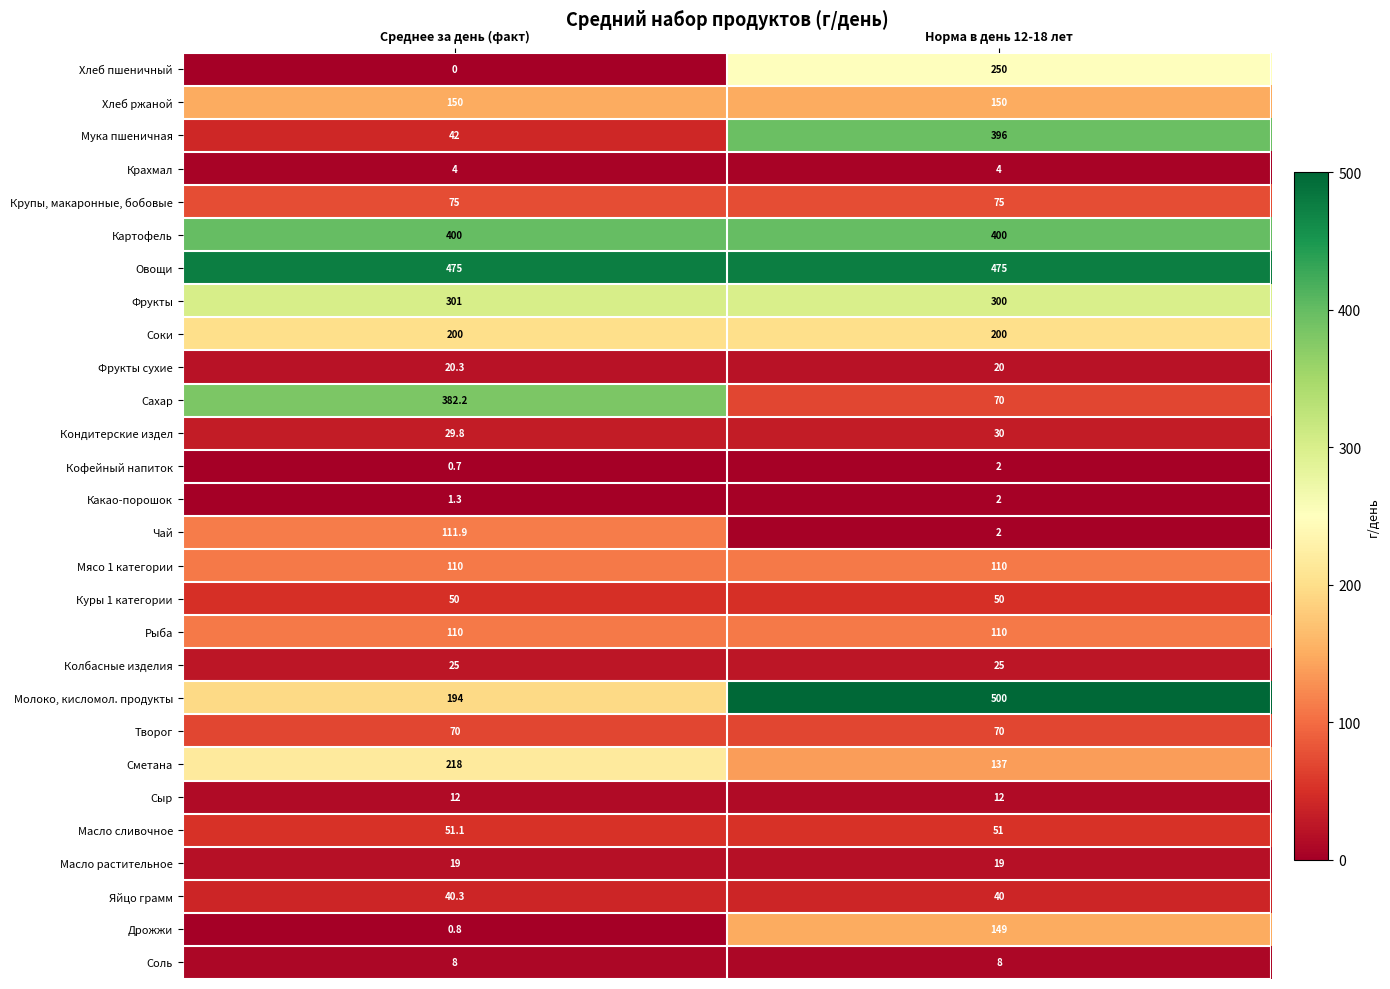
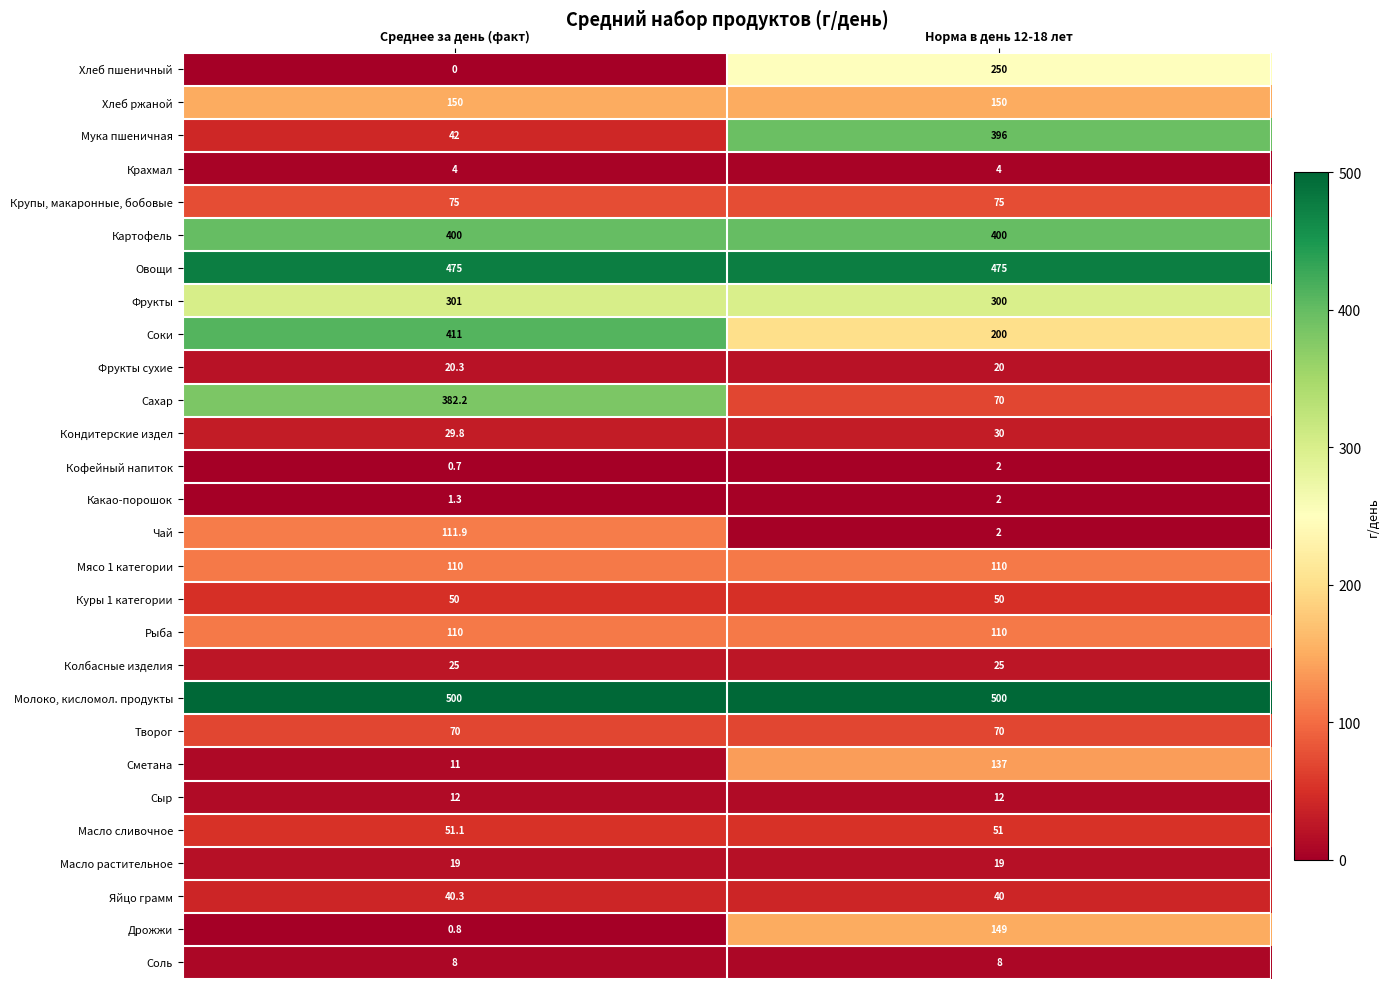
  {
    "Хлеб пшеничный": {
      "Среднее за день (факт)": 0,
      "Норма в день 12-18 лет": 250
    },
    "Хлеб ржаной": {
      "Среднее за день (факт)": 150,
      "Норма в день 12-18 лет": 150
    },
    "Мука пшеничная": {
      "Среднее за день (факт)": 42,
      "Норма в день 12-18 лет": 396
    },
    "Крахмал": {
      "Среднее за день (факт)": 4,
      "Норма в день 12-18 лет": 4
    },
    "Крупы, макаронные, бобовые": {
      "Среднее за день (факт)": 75,
      "Норма в день 12-18 лет": 75
    },
    "Картофель": {
      "Среднее за день (факт)": 400,
      "Норма в день 12-18 лет": 400
    },
    "Овощи": {
      "Среднее за день (факт)": 475,
      "Норма в день 12-18 лет": 475
    },
    "Фрукты": {
      "Среднее за день (факт)": 301,
      "Норма в день 12-18 лет": 300
    },
    "Соки": {
-     "Среднее за день (факт)": 200,
+     "Среднее за день (факт)": 411,
      "Норма в день 12-18 лет": 200
    },
    "Фрукты сухие": {
      "Среднее за день (факт)": 20.3,
      "Норма в день 12-18 лет": 20
    },
    "Сахар": {
      "Среднее за день (факт)": 382.2,
      "Норма в день 12-18 лет": 70
    },
    "Кондитерские издел": {
      "Среднее за день (факт)": 29.8,
      "Норма в день 12-18 лет": 30
    },
    "Кофейный напиток": {
      "Среднее за день (факт)": 0.7,
      "Норма в день 12-18 лет": 2
    },
    "Какао-порошок": {
      "Среднее за день (факт)": 1.3,
      "Норма в день 12-18 лет": 2
    },
    "Чай": {
      "Среднее за день (факт)": 111.9,
      "Норма в день 12-18 лет": 2
    },
    "Мясо 1 категории": {
      "Среднее за день (факт)": 110,
      "Норма в день 12-18 лет": 110
    },
    "Куры 1 категории": {
      "Среднее за день (факт)": 50,
      "Норма в день 12-18 лет": 50
    },
    "Рыба": {
      "Среднее за день (факт)": 110,
      "Норма в день 12-18 лет": 110
    },
    "Колбасные изделия": {
      "Среднее за день (факт)": 25,
      "Норма в день 12-18 лет": 25
    },
    "Молоко, кисломол. продукты": {
-     "Среднее за день (факт)": 194,
+     "Среднее за день (факт)": 500,
      "Норма в день 12-18 лет": 500
    },
    "Творог": {
      "Среднее за день (факт)": 70,
      "Норма в день 12-18 лет": 70
    },
    "Сметана": {
-     "Среднее за день (факт)": 218,
+     "Среднее за день (факт)": 11,
      "Норма в день 12-18 лет": 137
    },
    "Сыр": {
      "Среднее за день (факт)": 12,
      "Норма в день 12-18 лет": 12
    },
    "Масло сливочное": {
      "Среднее за день (факт)": 51.1,
      "Норма в день 12-18 лет": 51
    },
    "Масло растительное": {
      "Среднее за день (факт)": 19,
      "Норма в день 12-18 лет": 19
    },
    "Яйцо грамм": {
      "Среднее за день (факт)": 40.3,
      "Норма в день 12-18 лет": 40
    },
    "Дрожжи": {
      "Среднее за день (факт)": 0.8,
      "Норма в день 12-18 лет": 149
    },
    "Соль": {
      "Среднее за день (факт)": 8,
      "Норма в день 12-18 лет": 8
    }
  }
